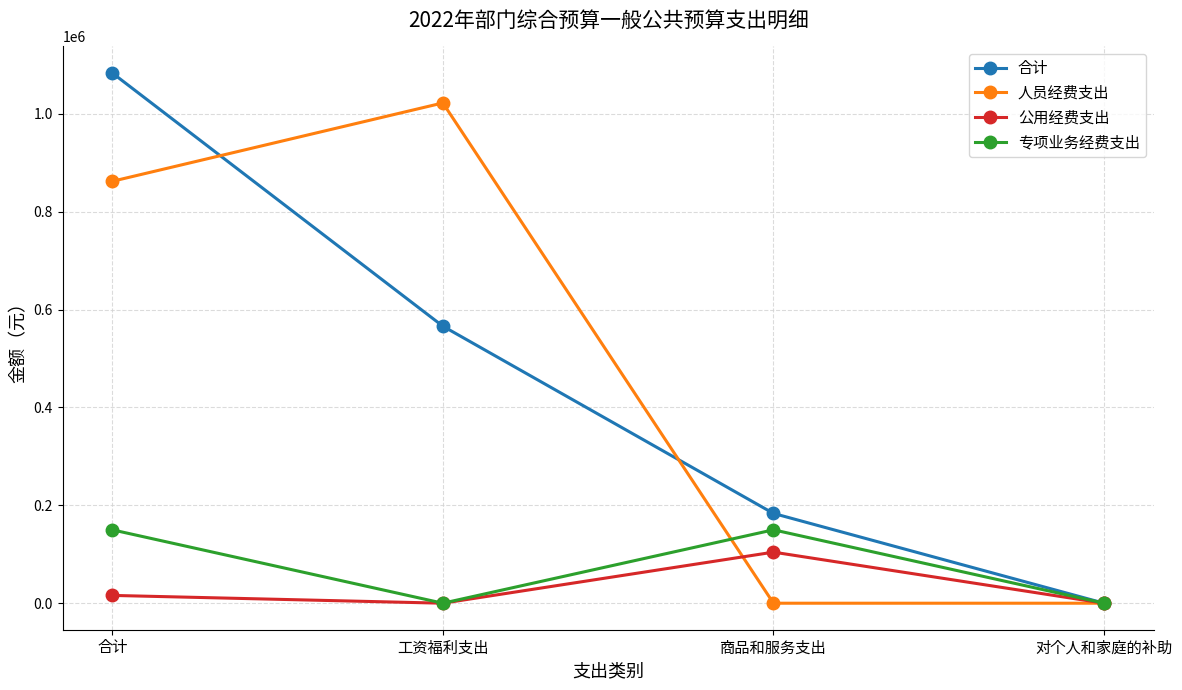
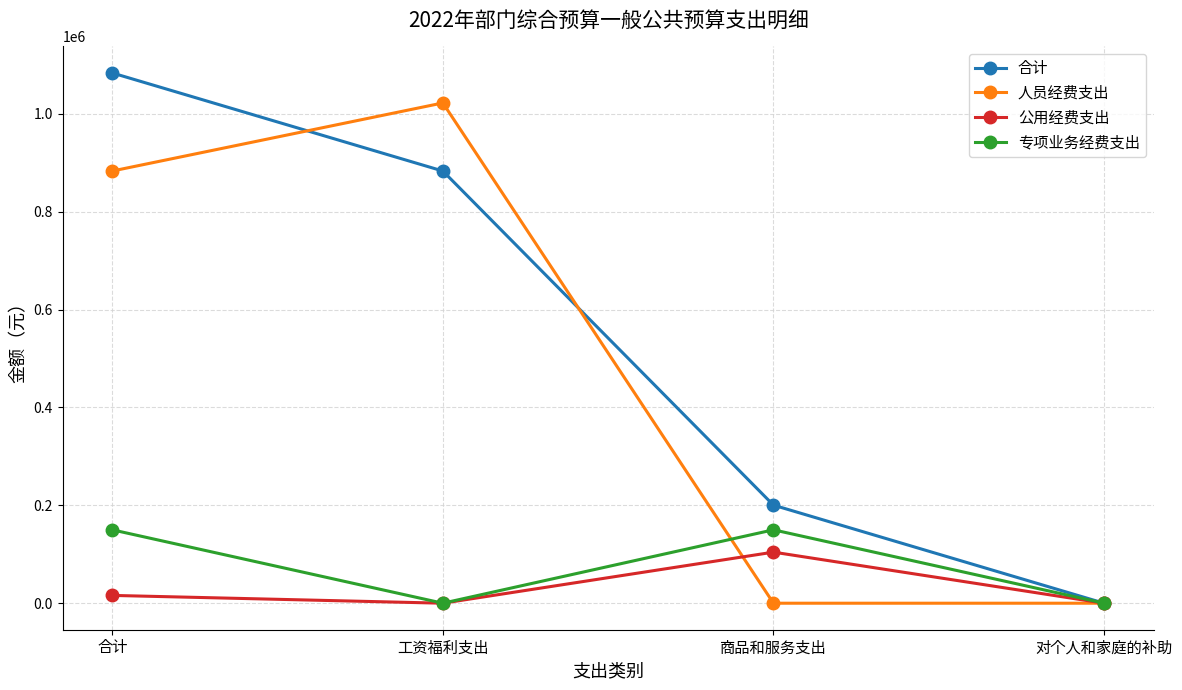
  {
    "合计": {
      "合计": 1080000,
-     "工资福利支出": 570000,
-     "商品和服务支出": 180000
+     "工资福利支出": 880000,
+     "商品和服务支出": 200000
    },
    "人员经费支出": {
-     "合计": 860000,
+     "合计": 880000,
      "工资福利支出": 1020000,
      "商品和服务支出": 0
    },
    "公用经费支出": {
      "合计": 20000,
      "商品和服务支出": 100000
    },
    "专项业务经费支出": {
      "合计": 150000,
      "商品和服务支出": 150000
    }
  }
